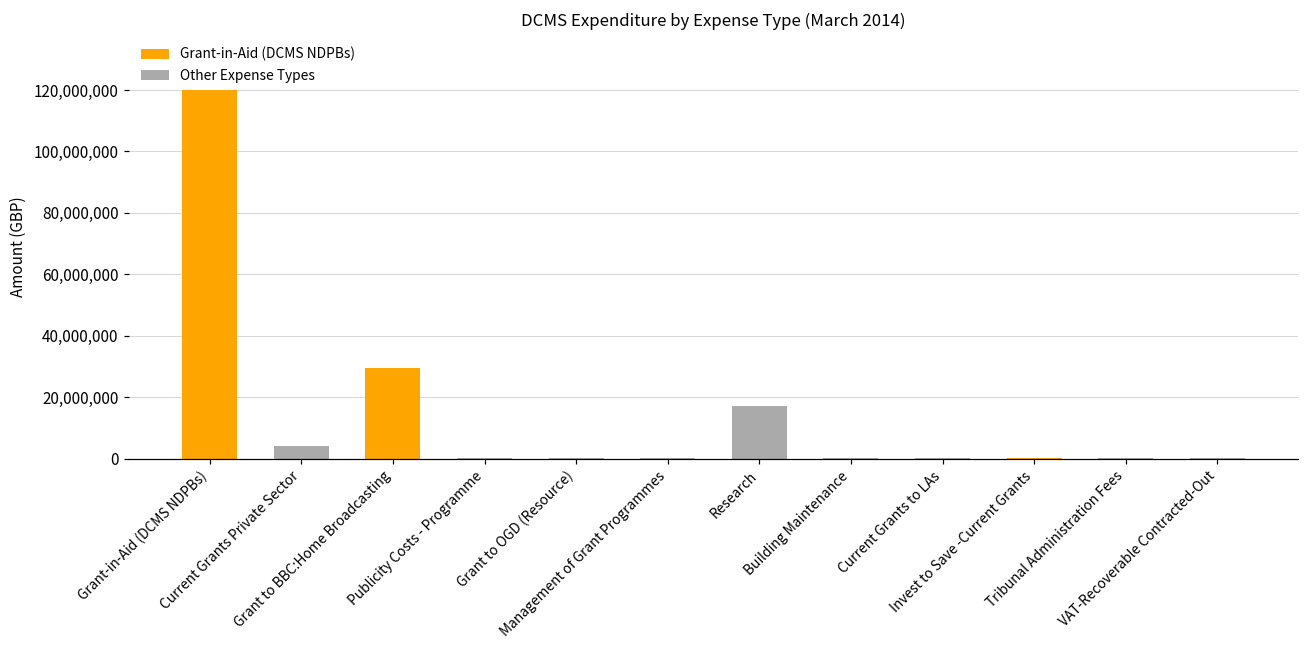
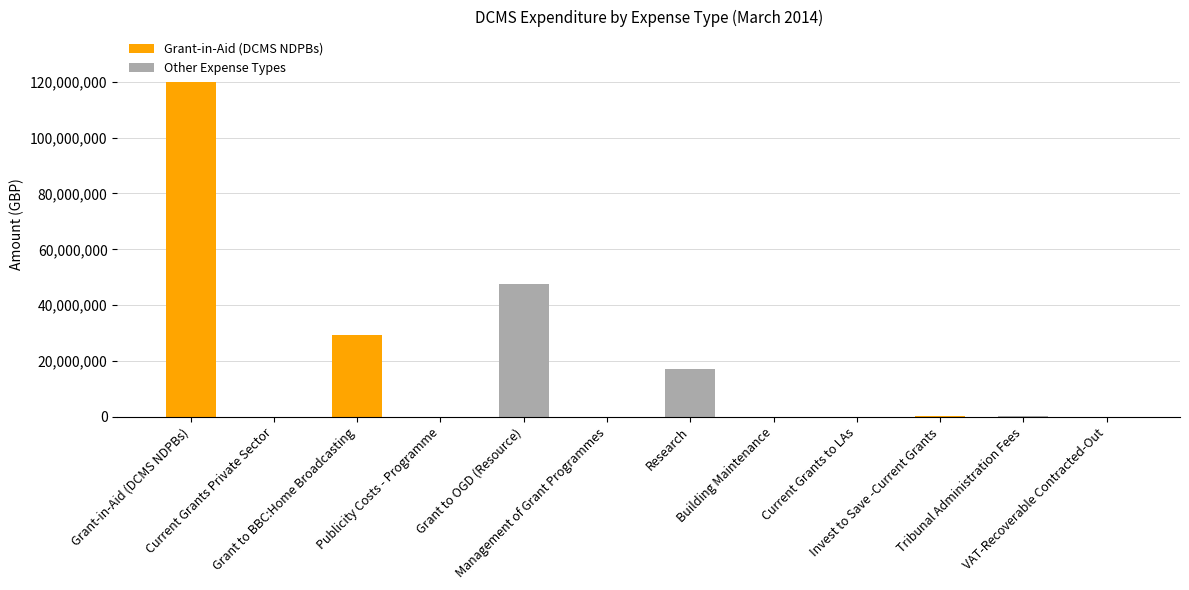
  {
    "Grant-in-Aid (DCMS NDPBs)": "120,000,000",
-   "Current Grants Private Sector": "4,000,000",
+   "Current Grants Private Sector": "0",
    "Grant to BBC:Home Broadcasting": "29,000,000",
-   "Grant to OGD (Resource)": "0",
+   "Grant to OGD (Resource)": "47,000,000",
    "Research": "17,000,000"
  }
